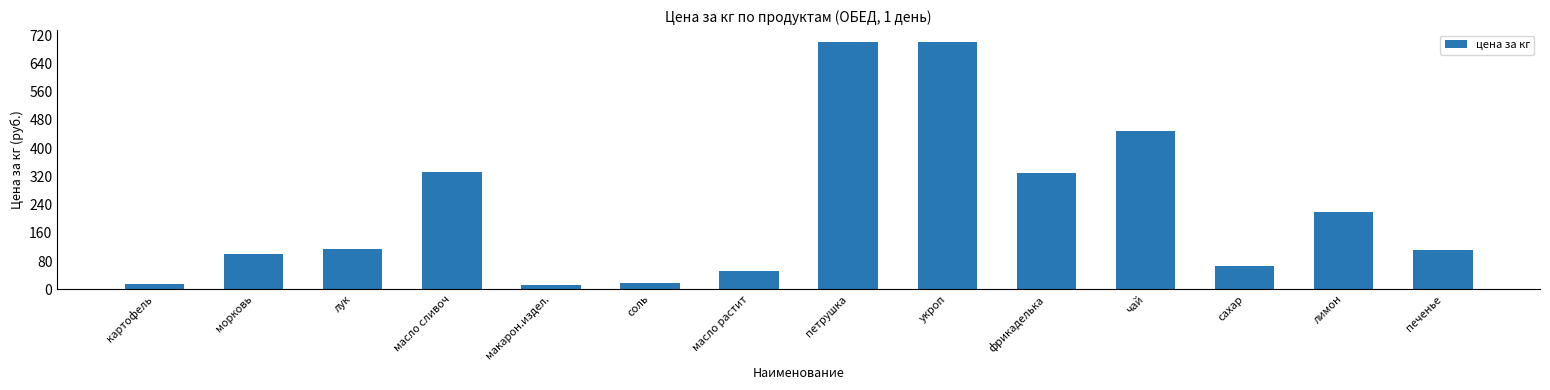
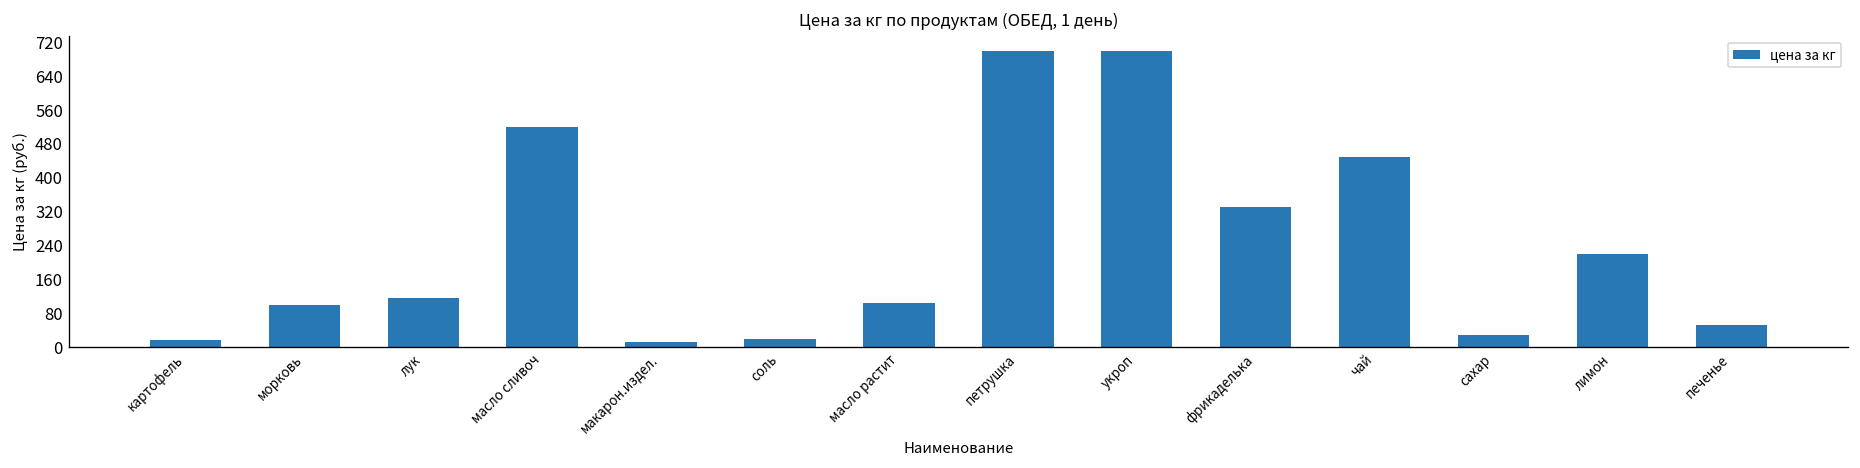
  {
    "картофель": 20,
    "морковь": 100,
    "лук": 120,
-   "масло сливоч": 330,
+   "масло сливоч": 520,
    "макарон.издел.": 10,
    "соль": 20,
-   "масло растит": 50,
+   "масло растит": 110,
    "петрушка": 700,
    "укроп": 700,
    "фрикаделька": 330,
    "чай": 450,
-   "сахар": 70,
+   "сахар": 30,
    "лимон": 220,
-   "печенье": 110
+   "печенье": 50
  }
